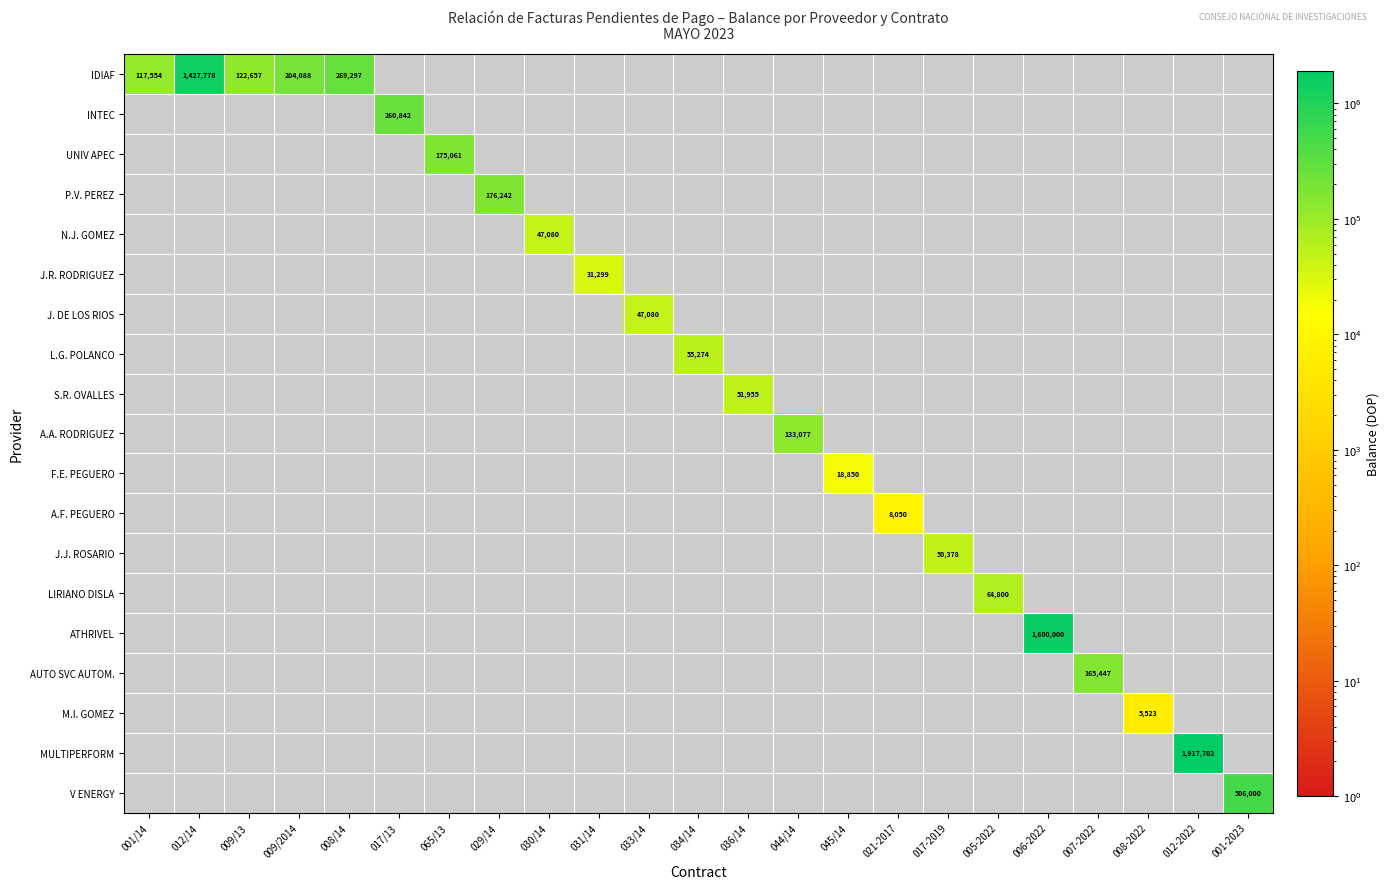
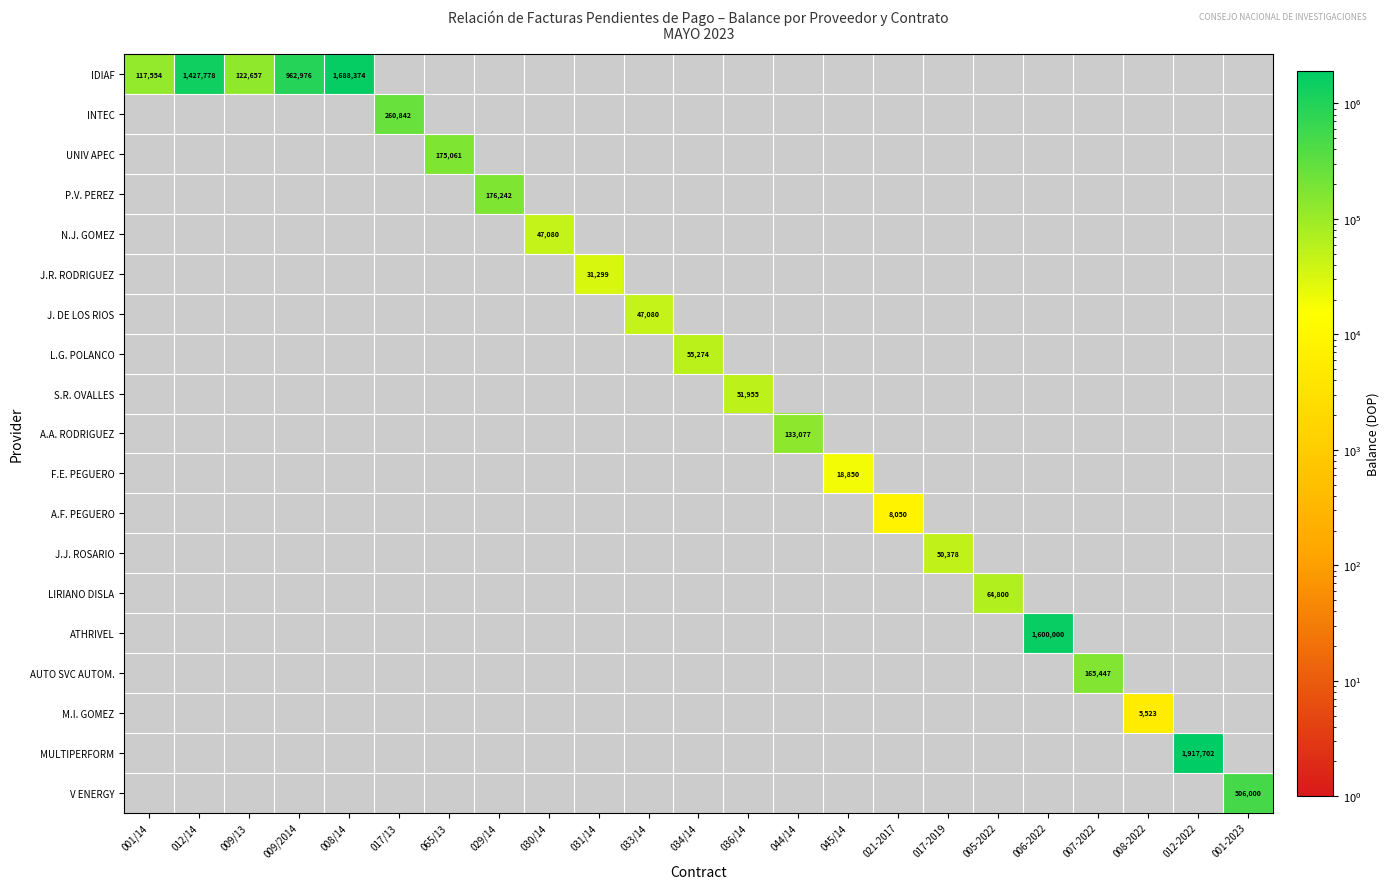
  {
    "IDIAF": {
      "001/14": "117,554",
      "012/14": "1,427,778",
      "009/13": "122,657",
-     "009/2014": "204,088",
-     "008/14": "269,297"
+     "009/2014": "962,976",
+     "008/14": "1,688,374"
    },
    "INTEC": {
      "017/13": "260,842"
    },
    "UNIV APEC": {
      "065/13": "175,061"
    },
    "P.V. PEREZ": {
      "029/14": "176,242"
    },
    "N.J. GOMEZ": {
      "030/14": "47,080"
    },
    "J.R. RODRIGUEZ": {
      "031/14": "31,299"
    },
    "J. DE LOS RIOS": {
      "033/14": "47,080"
    },
    "L.G. POLANCO": {
      "034/14": "55,274"
    },
    "S.R. OVALLES": {
      "036/14": "51,955"
    },
    "A.A. RODRIGUEZ": {
      "044/14": "133,077"
    },
    "F.E. PEGUERO": {
      "045/14": "18,850"
    },
    "A.F. PEGUERO": {
      "021-2017": "8,050"
    },
    "J.J. ROSARIO": {
      "017-2019": "50,378"
    },
    "LIRIANO DISLA": {
      "005-2022": "64,800"
    },
    "ATHRIVEL": {
      "006-2022": "1,600,000"
    },
    "AUTO SVC AUTOM.": {
      "007-2022": "165,447"
    },
    "M.I. GOMEZ": {
      "008-2022": "5,523"
    },
    "MULTIPERFORM": {
      "012-2022": "1,917,702"
    },
    "V ENERGY": {
      "001-2023": "506,000"
    }
  }
